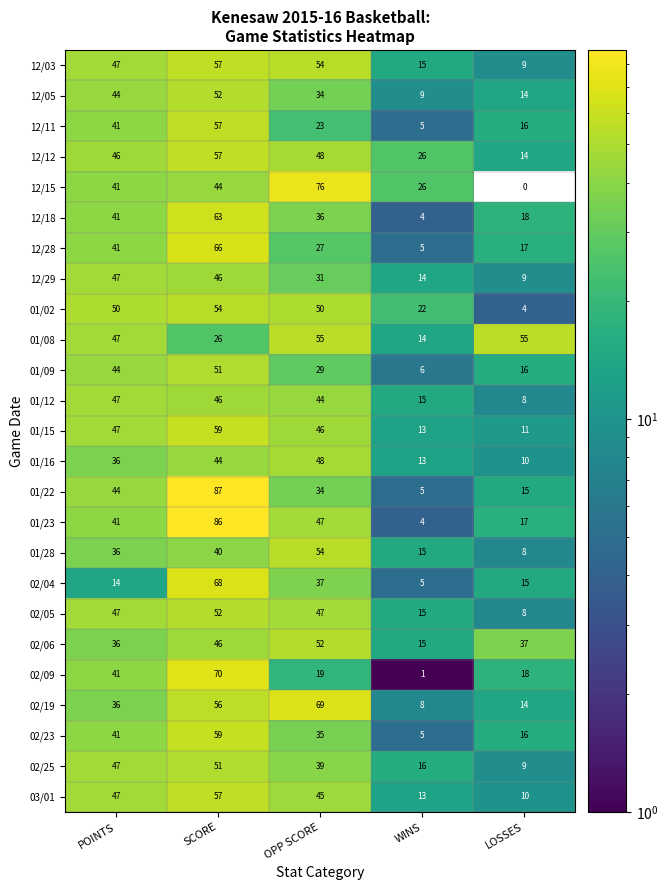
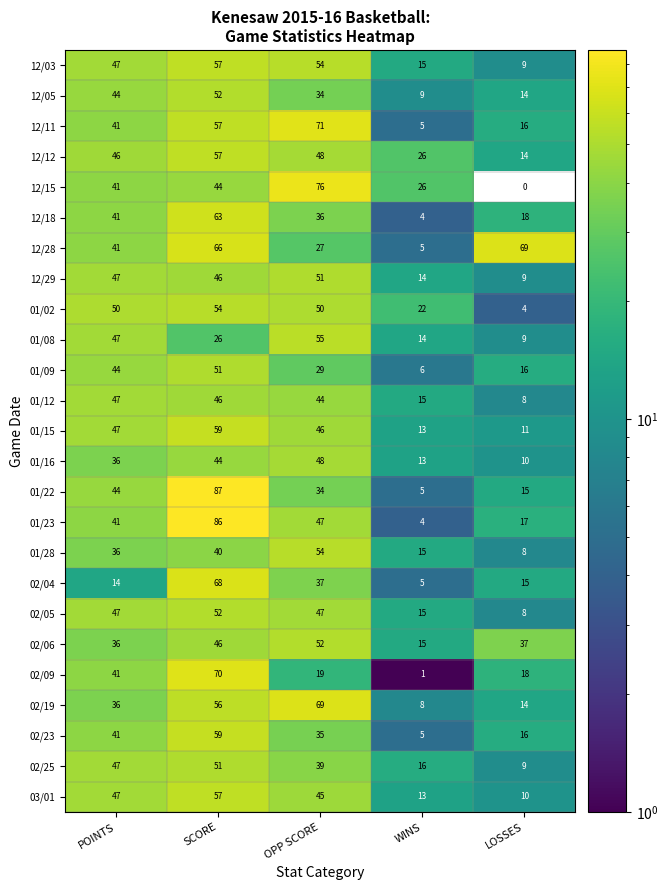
  {
    "12/03": {
      "POINTS": 47,
      "SCORE": 57,
      "OPP SCORE": 54,
      "WINS": 15,
      "LOSSES": 9
    },
    "12/05": {
      "POINTS": 44,
      "SCORE": 52,
      "OPP SCORE": 34,
      "WINS": 9,
      "LOSSES": 14
    },
    "12/11": {
      "POINTS": 41,
      "SCORE": 57,
-     "OPP SCORE": 23,
+     "OPP SCORE": 71,
      "WINS": 5,
      "LOSSES": 16
    },
    "12/12": {
      "POINTS": 46,
      "SCORE": 57,
      "OPP SCORE": 48,
      "WINS": 26,
      "LOSSES": 14
    },
    "12/15": {
      "POINTS": 41,
      "SCORE": 44,
      "OPP SCORE": 76,
      "WINS": 26,
      "LOSSES": 0
    },
    "12/18": {
      "POINTS": 41,
      "SCORE": 63,
      "OPP SCORE": 36,
      "WINS": 4,
      "LOSSES": 18
    },
    "12/28": {
      "POINTS": 41,
      "SCORE": 66,
      "OPP SCORE": 27,
      "WINS": 5,
-     "LOSSES": 17
+     "LOSSES": 69
    },
    "12/29": {
      "POINTS": 47,
      "SCORE": 46,
-     "OPP SCORE": 31,
+     "OPP SCORE": 51,
      "WINS": 14,
      "LOSSES": 9
    },
    "01/02": {
      "POINTS": 50,
      "SCORE": 54,
      "OPP SCORE": 50,
      "WINS": 22,
      "LOSSES": 4
    },
    "01/08": {
      "POINTS": 47,
      "SCORE": 26,
      "OPP SCORE": 55,
      "WINS": 14,
-     "LOSSES": 55
+     "LOSSES": 9
    },
    "01/09": {
      "POINTS": 44,
      "SCORE": 51,
      "OPP SCORE": 29,
      "WINS": 6,
      "LOSSES": 16
    },
    "01/12": {
      "POINTS": 47,
      "SCORE": 46,
      "OPP SCORE": 44,
      "WINS": 15,
      "LOSSES": 8
    },
    "01/15": {
      "POINTS": 47,
      "SCORE": 59,
      "OPP SCORE": 46,
      "WINS": 13,
      "LOSSES": 11
    },
    "01/16": {
      "POINTS": 36,
      "SCORE": 44,
      "OPP SCORE": 48,
      "WINS": 13,
      "LOSSES": 10
    },
    "01/22": {
      "POINTS": 44,
      "SCORE": 87,
      "OPP SCORE": 34,
      "WINS": 5,
      "LOSSES": 15
    },
    "01/23": {
      "POINTS": 41,
      "SCORE": 86,
      "OPP SCORE": 47,
      "WINS": 4,
      "LOSSES": 17
    },
    "01/28": {
      "POINTS": 36,
      "SCORE": 40,
      "OPP SCORE": 54,
      "WINS": 15,
      "LOSSES": 8
    },
    "02/04": {
      "POINTS": 14,
      "SCORE": 68,
      "OPP SCORE": 37,
      "WINS": 5,
      "LOSSES": 15
    },
    "02/05": {
      "POINTS": 47,
      "SCORE": 52,
      "OPP SCORE": 47,
      "WINS": 15,
      "LOSSES": 8
    },
    "02/06": {
      "POINTS": 36,
      "SCORE": 46,
      "OPP SCORE": 52,
      "WINS": 15,
      "LOSSES": 37
    },
    "02/09": {
      "POINTS": 41,
      "SCORE": 70,
      "OPP SCORE": 19,
      "WINS": 1,
      "LOSSES": 18
    },
    "02/19": {
      "POINTS": 36,
      "SCORE": 56,
      "OPP SCORE": 69,
      "WINS": 8,
      "LOSSES": 14
    },
    "02/23": {
      "POINTS": 41,
      "SCORE": 59,
      "OPP SCORE": 35,
      "WINS": 5,
      "LOSSES": 16
    },
    "02/25": {
      "POINTS": 47,
      "SCORE": 51,
      "OPP SCORE": 39,
      "WINS": 16,
      "LOSSES": 9
    },
    "03/01": {
      "POINTS": 47,
      "SCORE": 57,
      "OPP SCORE": 45,
      "WINS": 13,
      "LOSSES": 10
    }
  }
